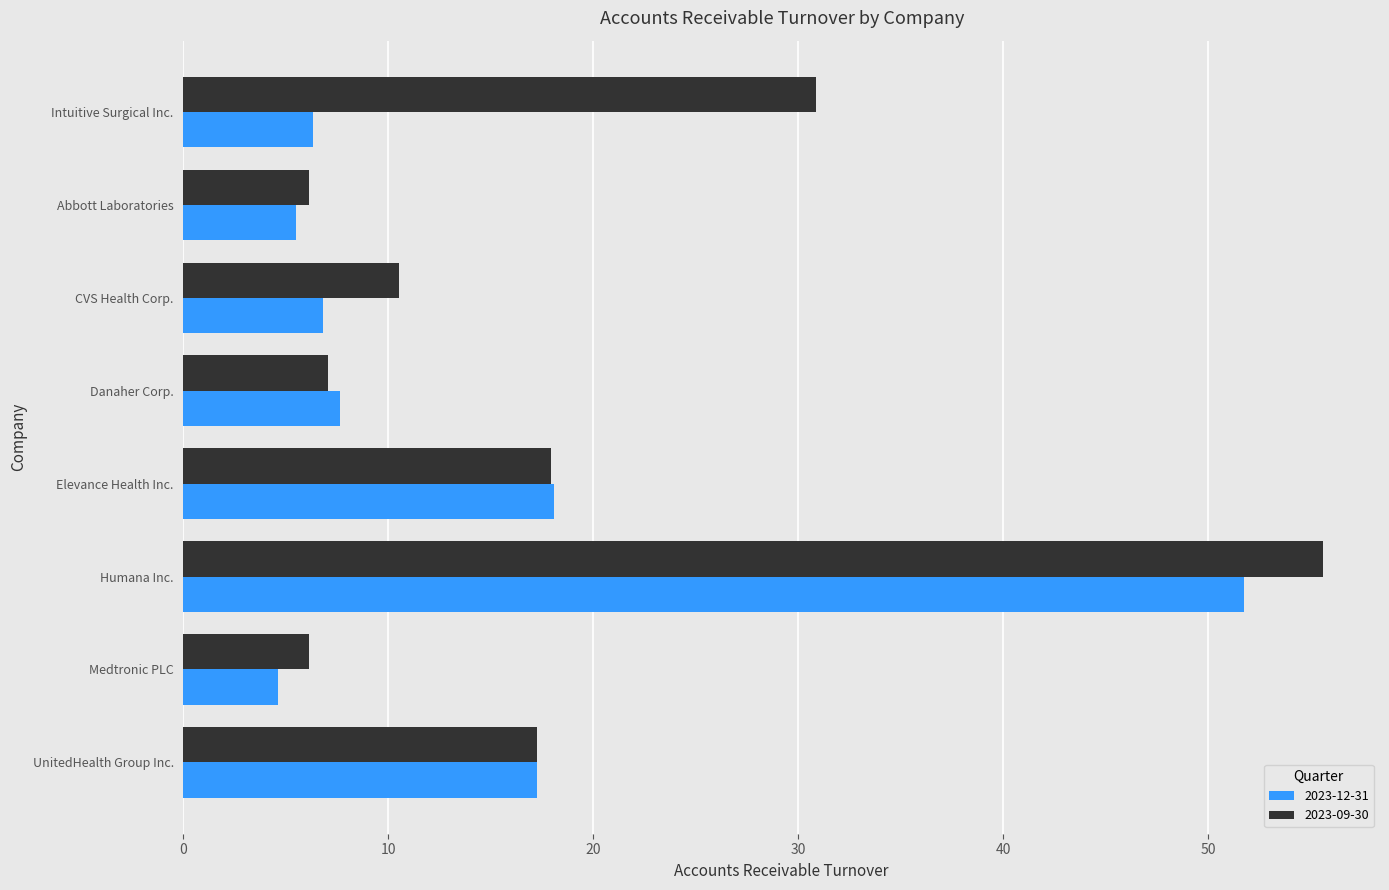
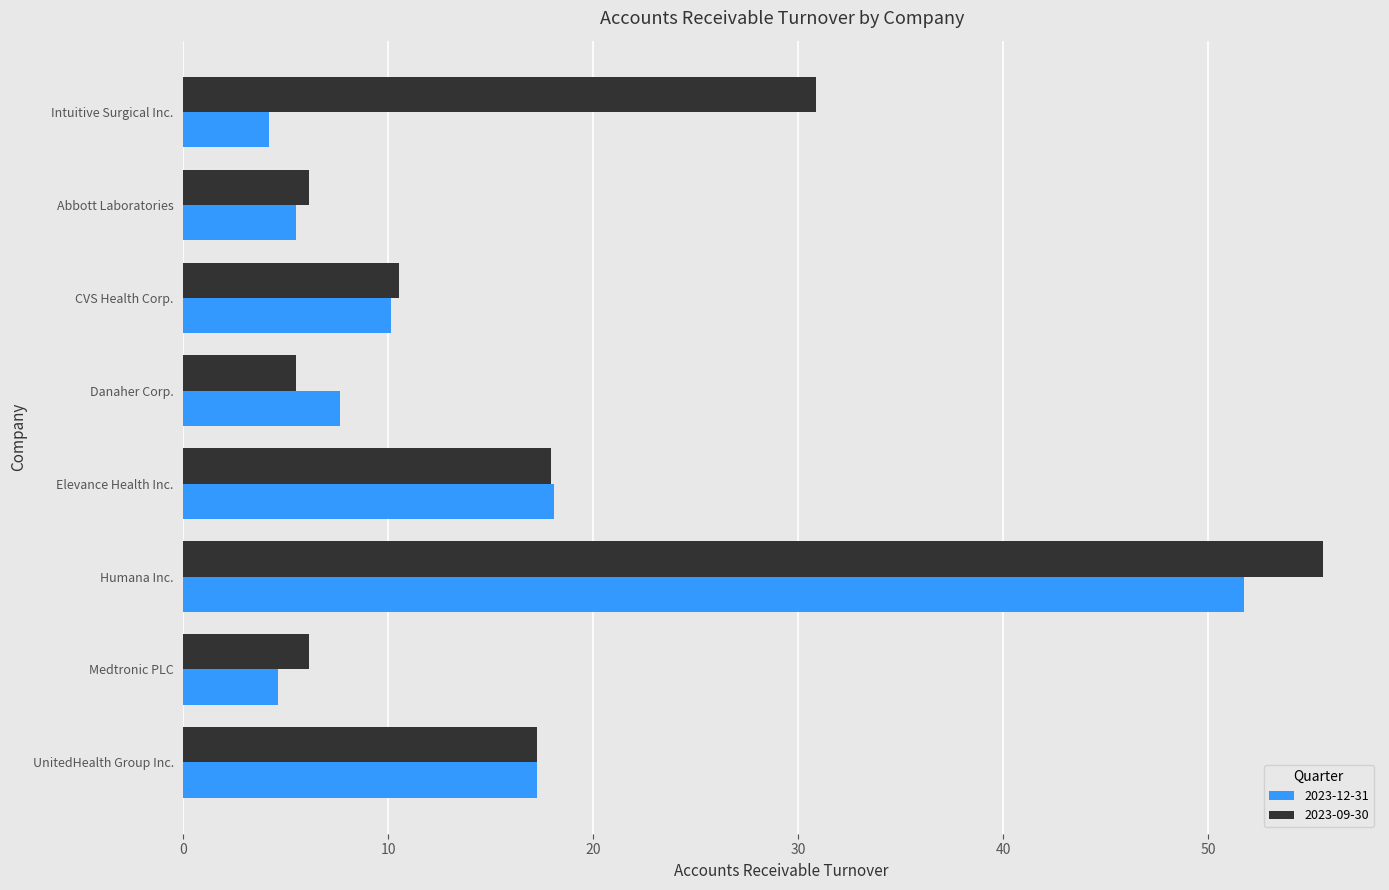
  {
    "2023-12-31": {
-     "Intuitive Surgical Inc.": 6.3,
+     "Intuitive Surgical Inc.": 4.2,
      "Abbott Laboratories": 5.5,
-     "CVS Health Corp.": 6.8,
+     "CVS Health Corp.": 10.1,
      "Danaher Corp.": 7.6,
      "Elevance Health Inc.": 18.1,
      "Humana Inc.": 51.8,
      "Medtronic PLC": 4.6,
      "UnitedHealth Group Inc.": 17.3
    },
    "2023-09-30": {
      "Intuitive Surgical Inc.": 30.9,
      "Abbott Laboratories": 6.2,
      "CVS Health Corp.": 10.5,
-     "Danaher Corp.": 7.0,
+     "Danaher Corp.": 5.5,
      "Elevance Health Inc.": 17.9,
      "Humana Inc.": 55.6,
      "Medtronic PLC": 6.1,
      "UnitedHealth Group Inc.": 17.2
    }
  }
